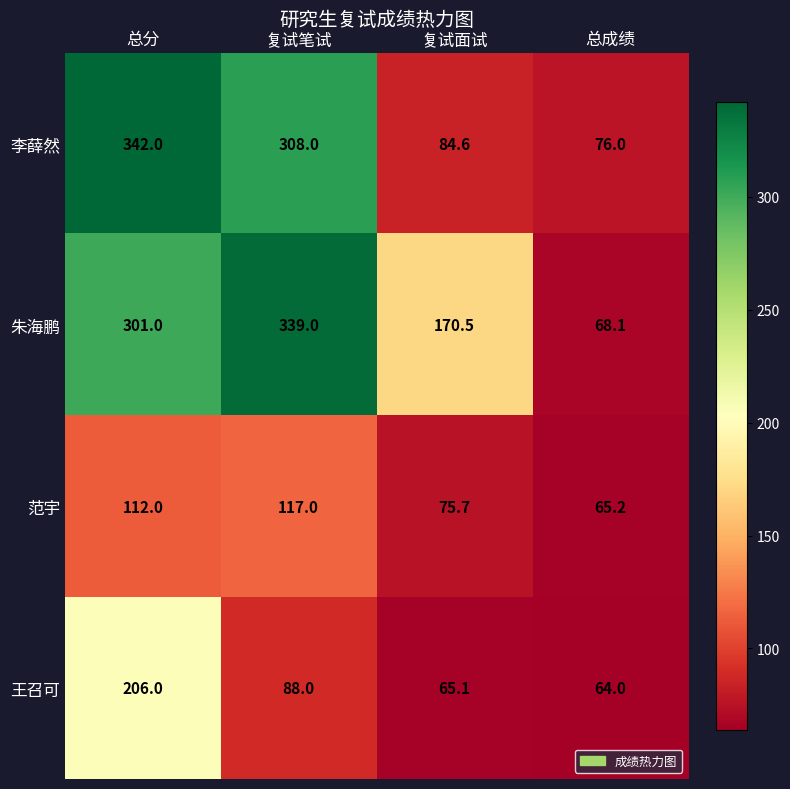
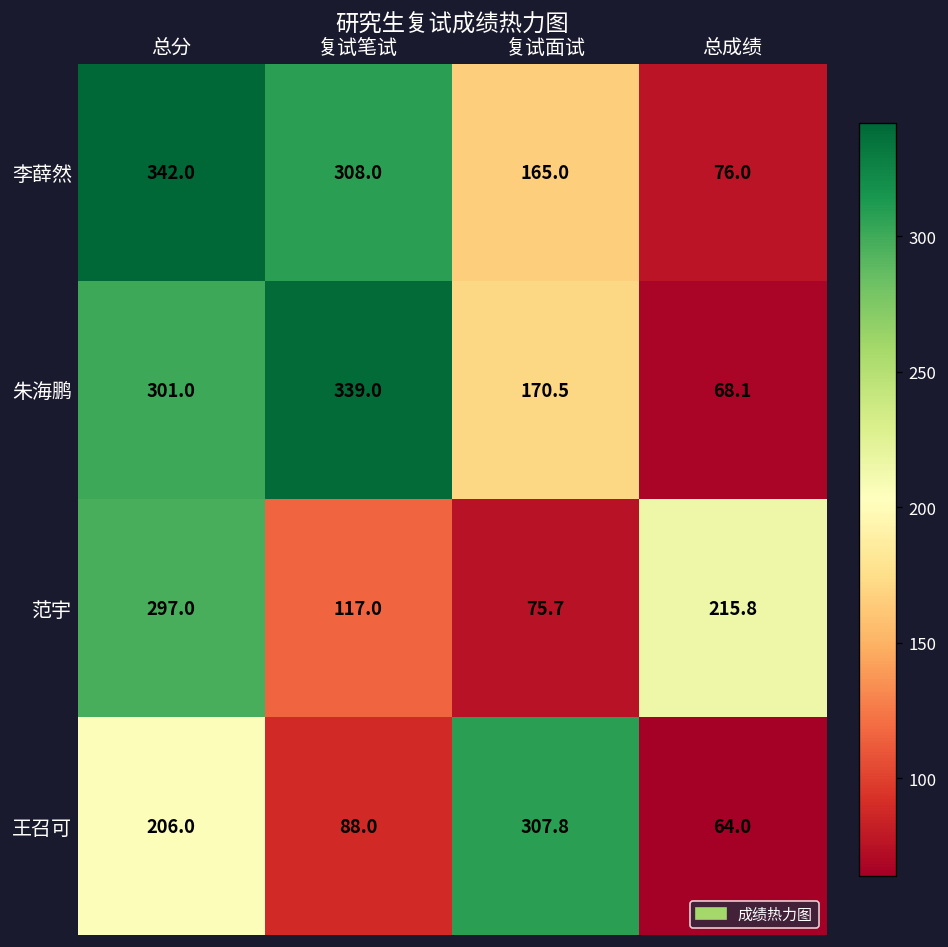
  {
    "李薛然": {
      "总分": 342.0,
      "复试笔试": 308.0,
-     "复试面试": 84.6,
+     "复试面试": 165.0,
      "总成绩": 76.0
    },
    "朱海鹏": {
      "总分": 301.0,
      "复试笔试": 339.0,
      "复试面试": 170.5,
      "总成绩": 68.1
    },
    "范宇": {
-     "总分": 112.0,
+     "总分": 297.0,
      "复试笔试": 117.0,
      "复试面试": 75.7,
-     "总成绩": 65.2
+     "总成绩": 215.8
    },
    "王召可": {
      "总分": 206.0,
      "复试笔试": 88.0,
-     "复试面试": 65.1,
+     "复试面试": 307.8,
      "总成绩": 64.0
    }
  }
